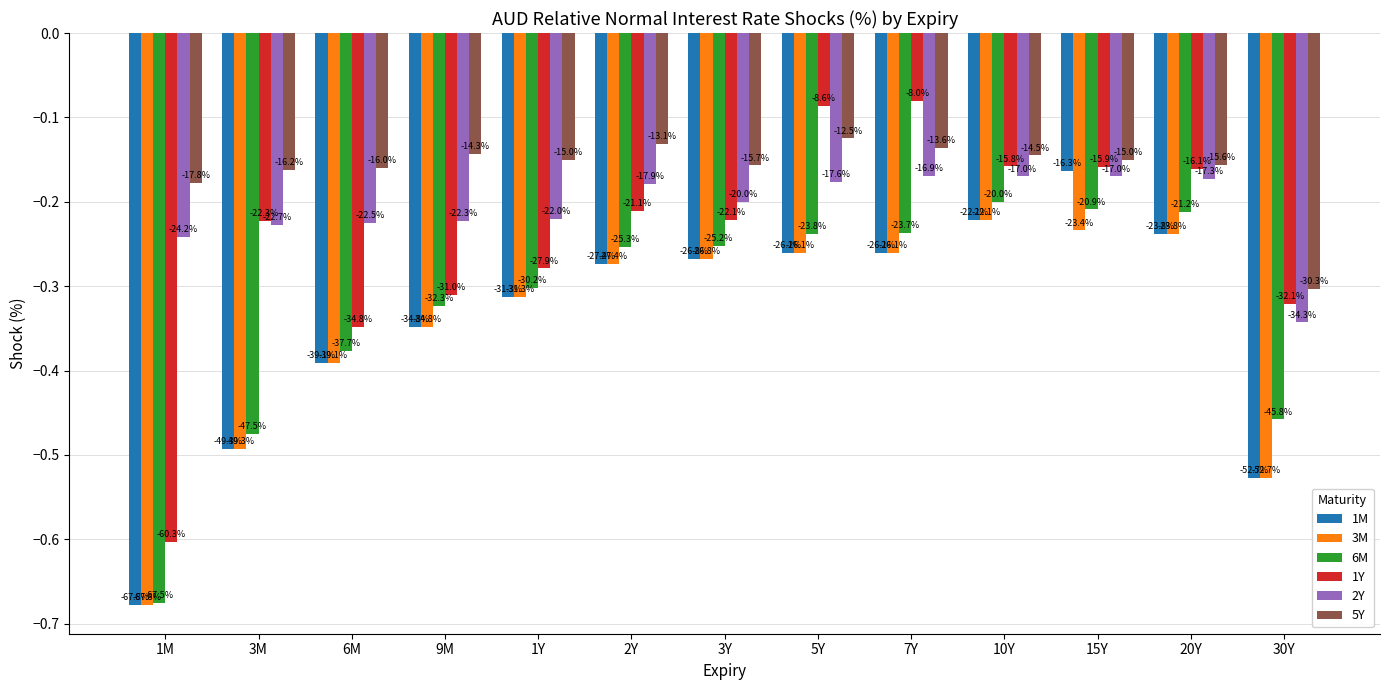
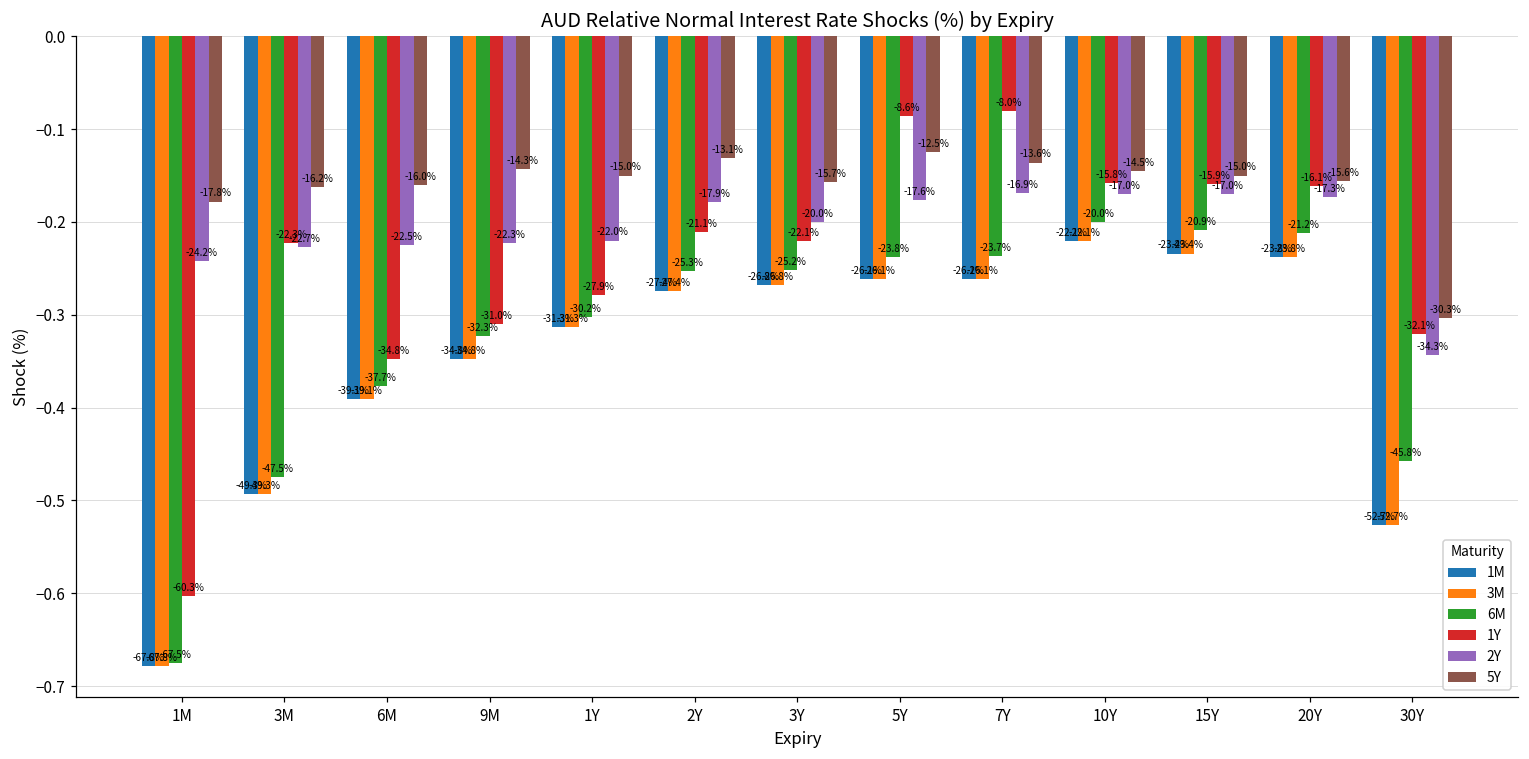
  {
    "1M": {
-     "15Y": "-16.3%"
+     "15Y": "-23.4%"
    },
    "6M": {
      "3M": "-47.5%",
      "6M": "-37.7%",
      "9M": "-32.3%",
      "1Y": "-30.2%",
      "2Y": "-25.3%",
      "3Y": "-25.2%",
      "5Y": "-23.8%",
      "7Y": "-23.7%",
      "10Y": "-20.0%",
      "15Y": "-20.9%",
      "20Y": "-21.2%",
      "30Y": "-45.8%"
    },
    "1Y": {
      "1M": "-60.3%",
      "6M": "-34.8%",
      "9M": "-31.0%",
      "1Y": "-27.9%",
      "2Y": "-21.1%",
      "3Y": "-22.1%",
      "5Y": "-8.6%",
      "7Y": "-8.0%",
      "10Y": "-15.8%",
      "15Y": "-15.9%",
      "20Y": "-16.1%",
      "30Y": "-32.1%"
    },
    "2Y": {
      "1M": "-24.2%",
      "6M": "-22.5%",
      "9M": "-22.3%",
      "1Y": "-22.0%",
      "2Y": "-17.9%",
      "3Y": "-20.0%",
      "5Y": "-17.6%",
      "7Y": "-16.9%",
      "10Y": "-17.0%",
      "15Y": "-17.0%",
      "20Y": "-17.3%",
      "30Y": "-34.3%"
    },
    "5Y": {
      "1M": "-17.8%",
      "3M": "-16.2%",
      "6M": "-16.0%",
      "9M": "-14.3%",
      "1Y": "-15.0%",
      "2Y": "-13.1%",
      "3Y": "-15.7%",
      "5Y": "-12.5%",
      "7Y": "-13.6%",
      "10Y": "-14.5%",
      "15Y": "-15.0%",
      "20Y": "-15.6%",
      "30Y": "-30.3%"
    }
  }
